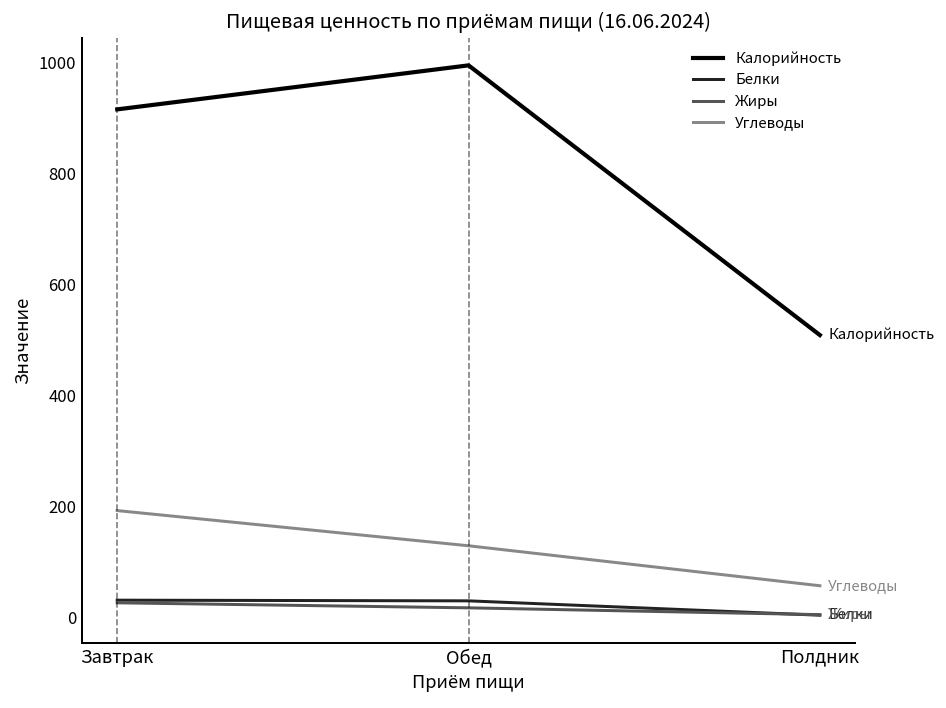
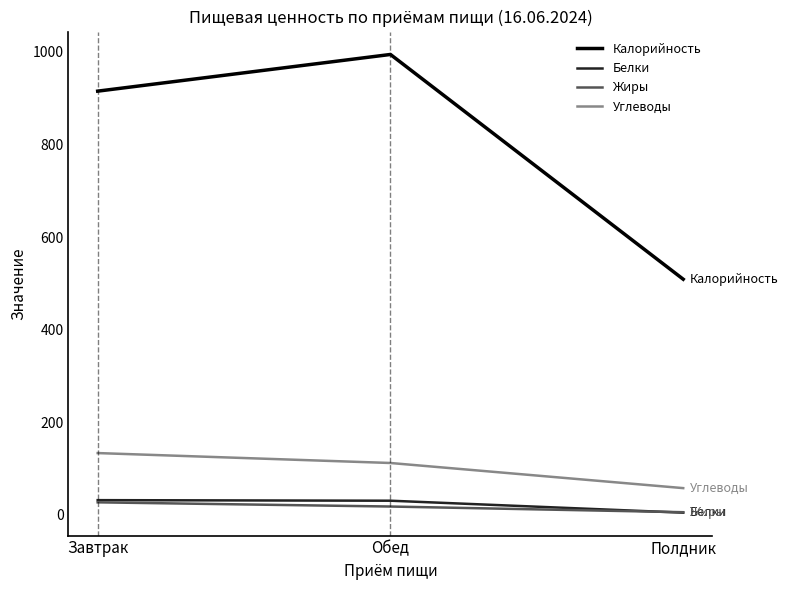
  {
    "Жиры": {
      "Обед": 20
    },
    "Углеводы": {
-     "Завтрак": 190,
-     "Обед": 130,
+     "Завтрак": 130,
+     "Обед": 110,
      "Полдник": 60
    }
  }
